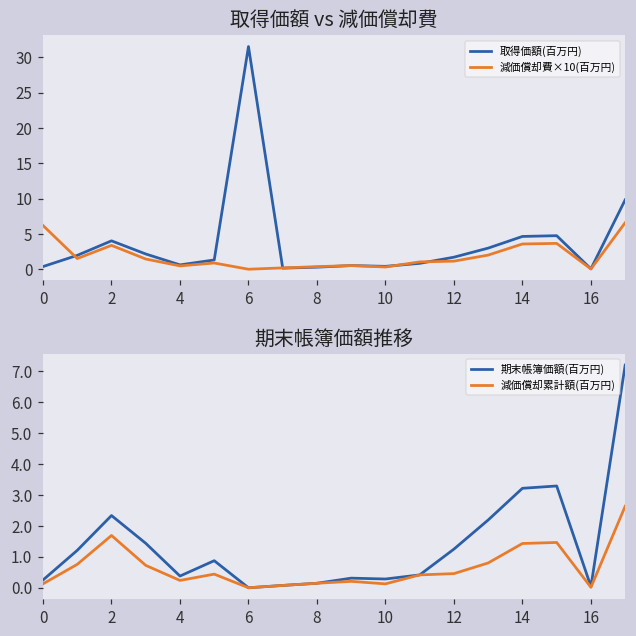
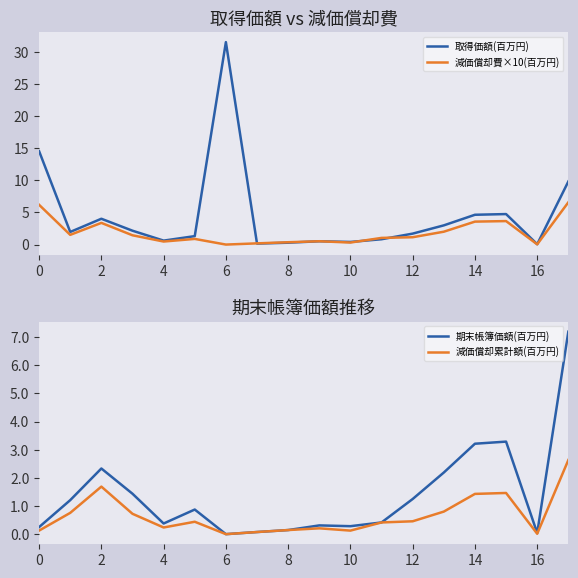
  {
    "取得価額 vs 減価償却費": {
      "取得価額(百万円)": {
-       "0": 0
+       "0": 15
      },
      "減価償却費×10(百万円)": {
        "0": 6
      }
    },
    "期末帳簿価額推移": {
      "期末帳簿価額(百万円)": {
        "0": 0.3
      },
      "減価償却累計額(百万円)": {
        "0": 0.1
      }
    }
  }
